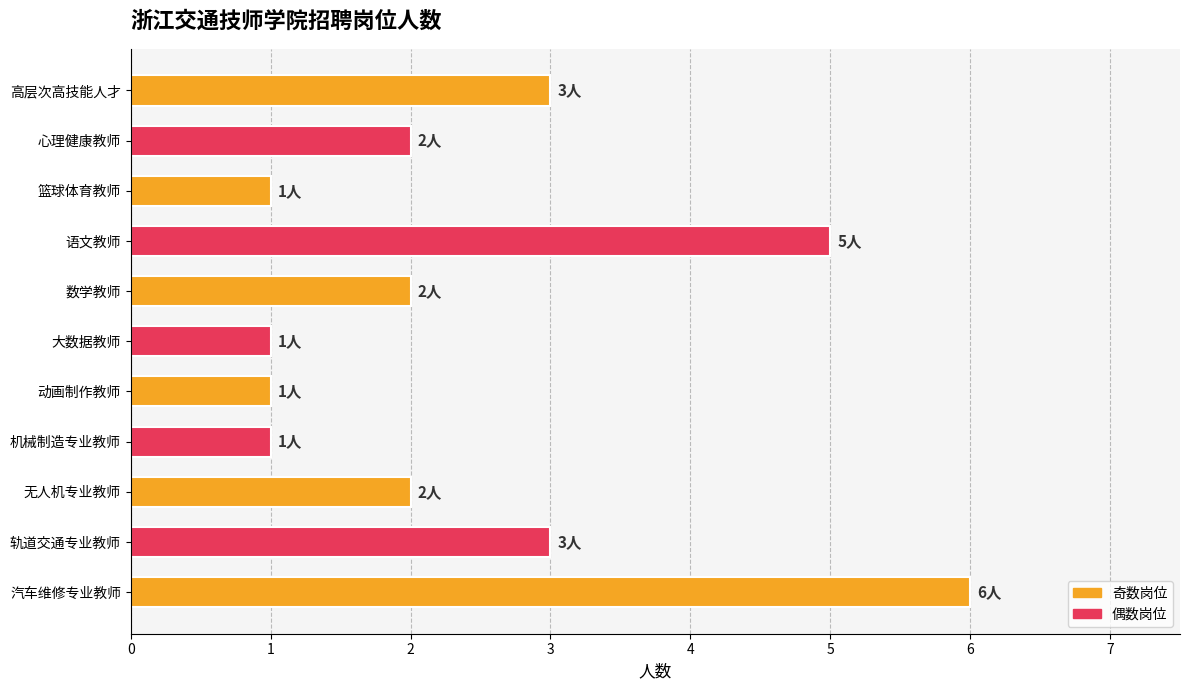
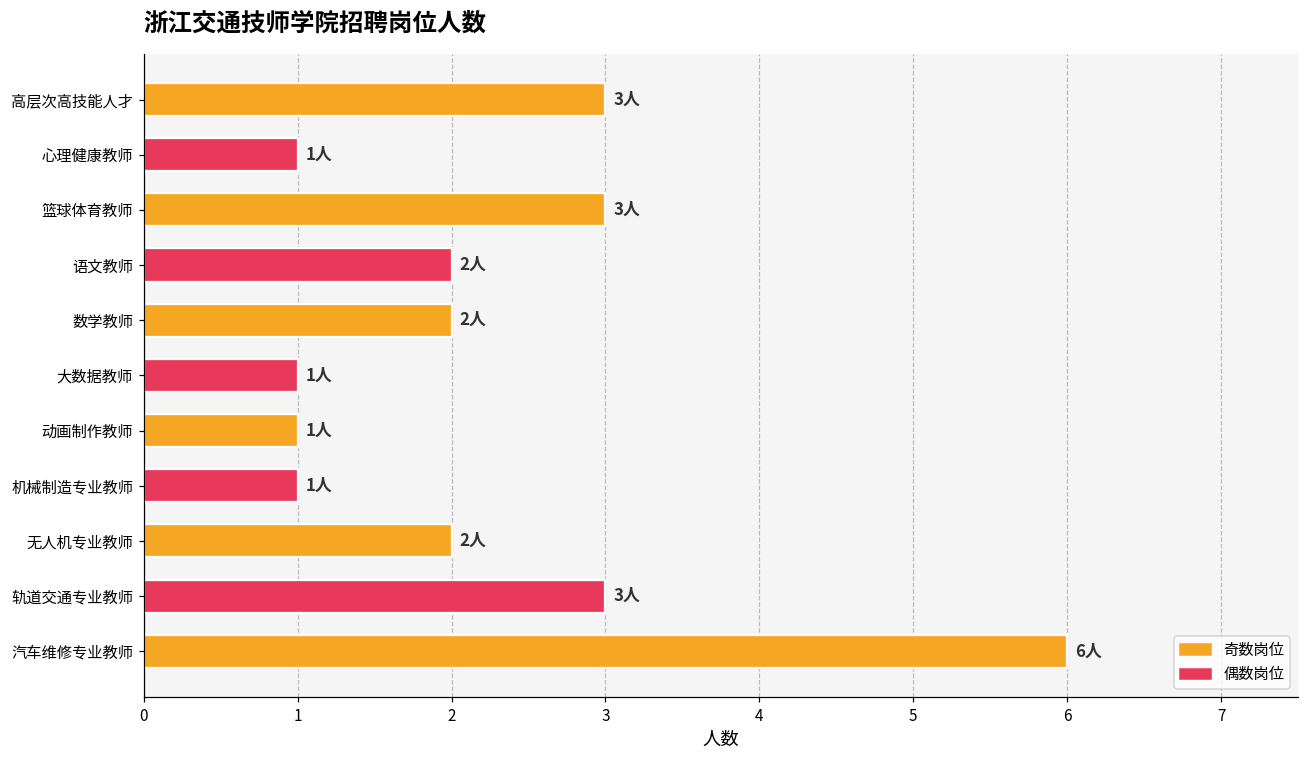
  {
    "高层次高技能人才": "3人",
-   "心理健康教师": "2人",
-   "篮球体育教师": "1人",
-   "语文教师": "5人",
+   "心理健康教师": "1人",
+   "篮球体育教师": "3人",
+   "语文教师": "2人",
    "数学教师": "2人",
    "大数据教师": "1人",
    "动画制作教师": "1人",
    "机械制造专业教师": "1人",
    "无人机专业教师": "2人",
    "轨道交通专业教师": "3人",
    "汽车维修专业教师": "6人"
  }
